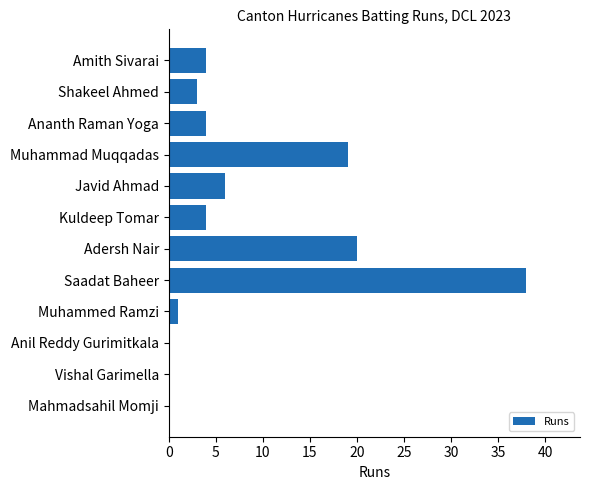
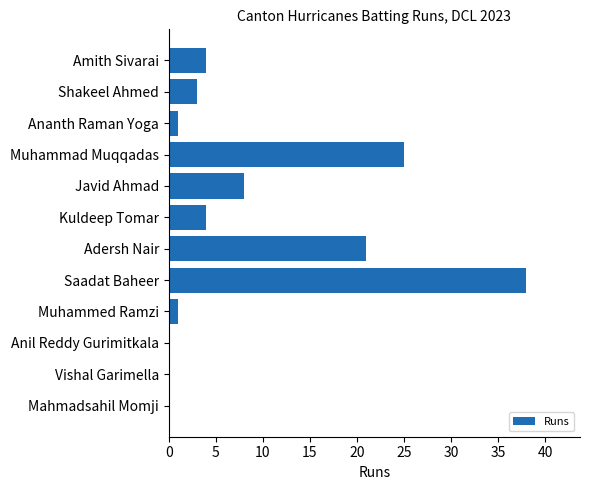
  {
    "Amith Sivarai": 4,
    "Shakeel Ahmed": 3,
-   "Ananth Raman Yoga": 4,
-   "Muhammad Muqqadas": 19,
-   "Javid Ahmad": 6,
+   "Ananth Raman Yoga": 1,
+   "Muhammad Muqqadas": 25,
+   "Javid Ahmad": 8,
    "Kuldeep Tomar": 4,
-   "Adersh Nair": 20,
+   "Adersh Nair": 21,
    "Saadat Baheer": 38,
    "Muhammed Ramzi": 1,
    "Anil Reddy Gurimitkala": 0,
    "Vishal Garimella": 0,
    "Mahmadsahil Momji": 0
  }
